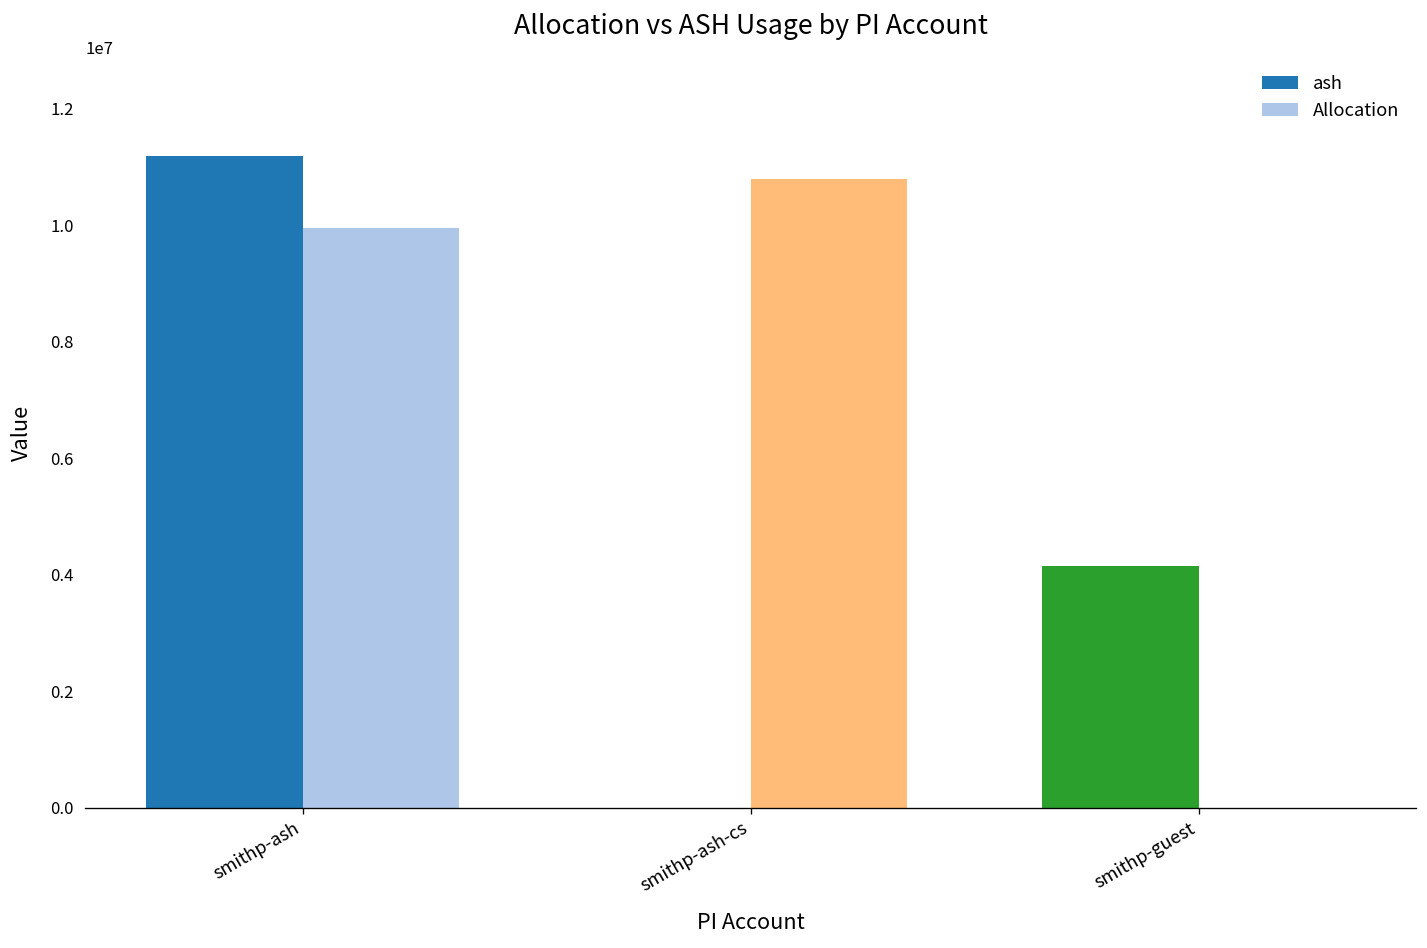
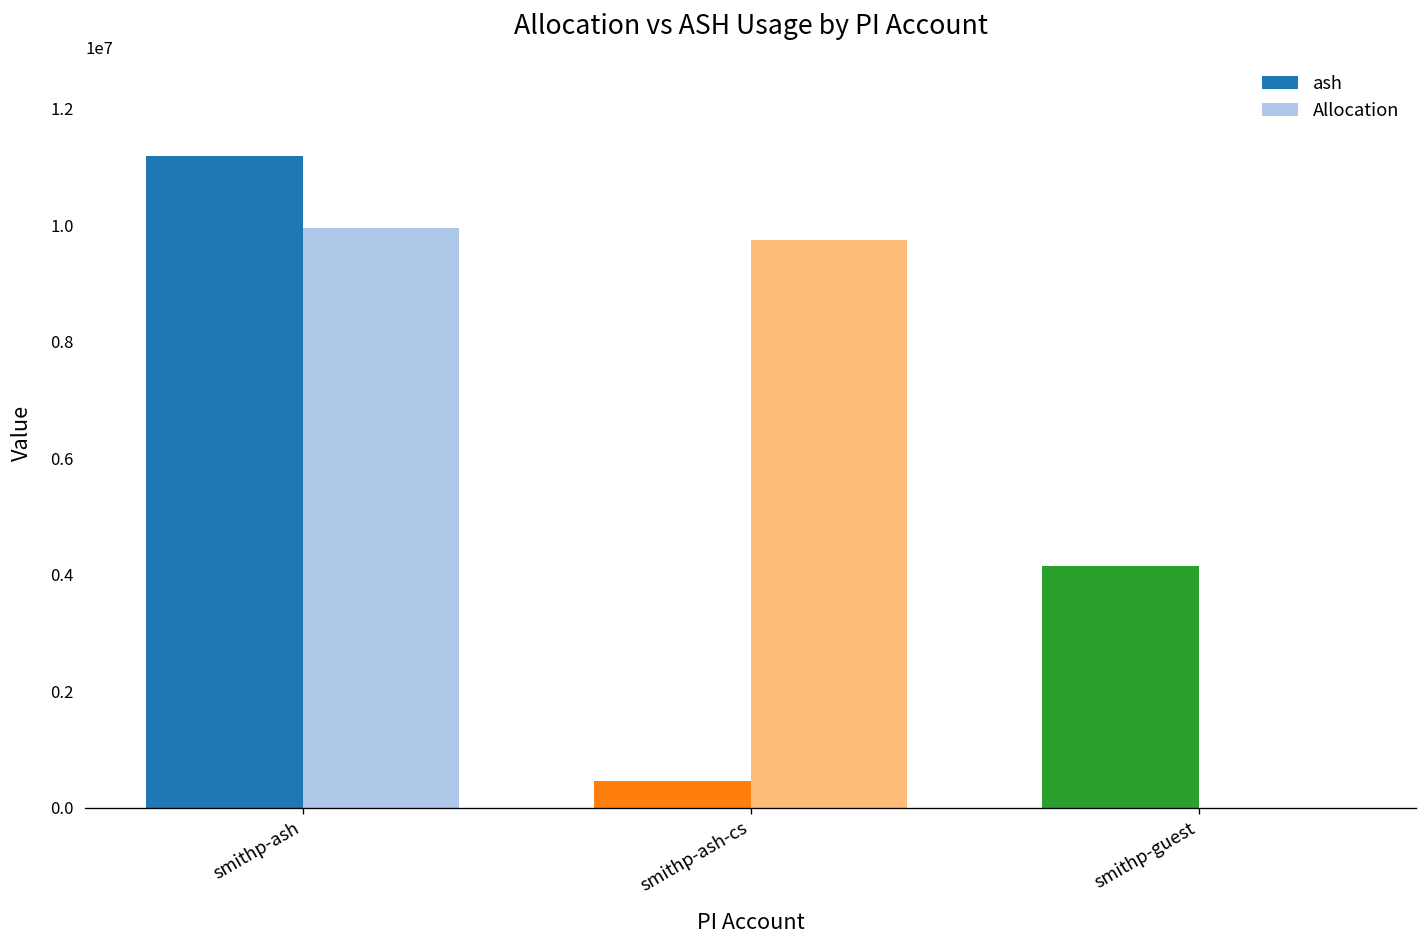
  {
    "ash": {
      "smithp-ash": 11200000,
-     "smithp-ash-cs": 0,
+     "smithp-ash-cs": 500000,
      "smithp-guest": 4200000
    },
    "Allocation": {
      "smithp-ash": 10000000,
-     "smithp-ash-cs": 10800000,
+     "smithp-ash-cs": 9700000,
      "smithp-guest": 0
    }
  }
